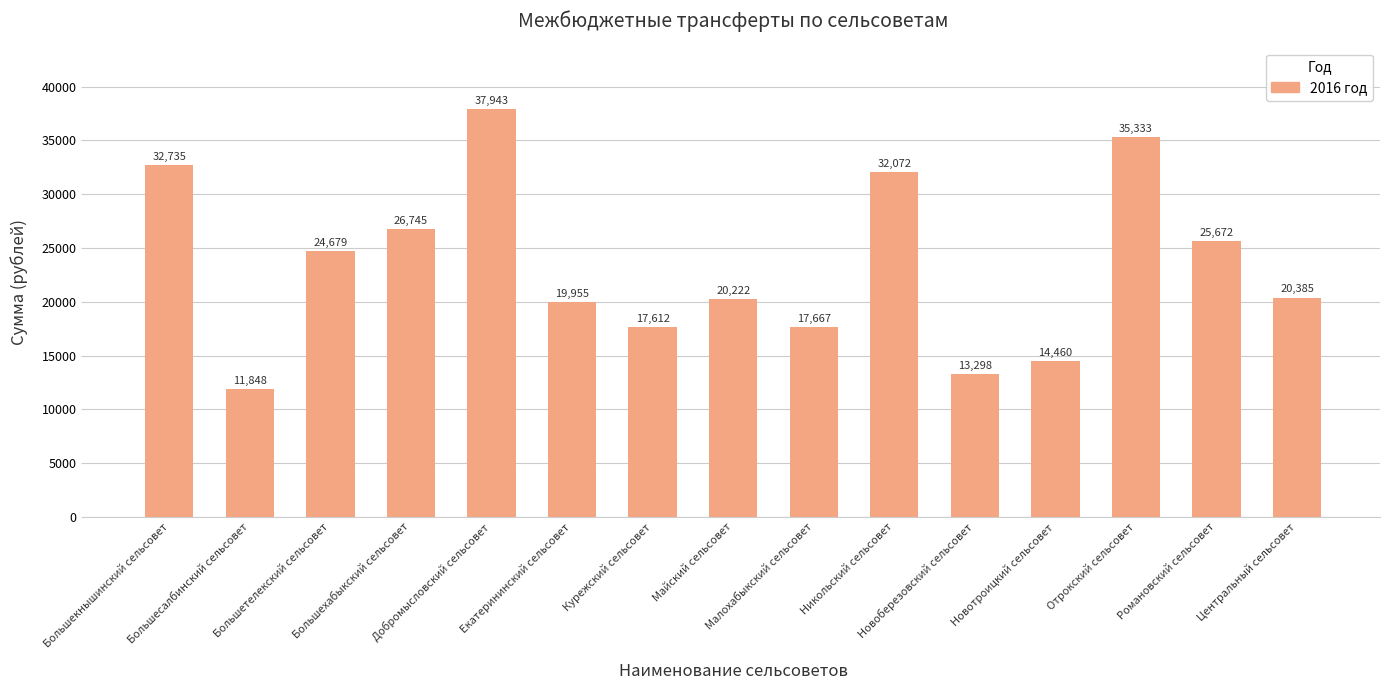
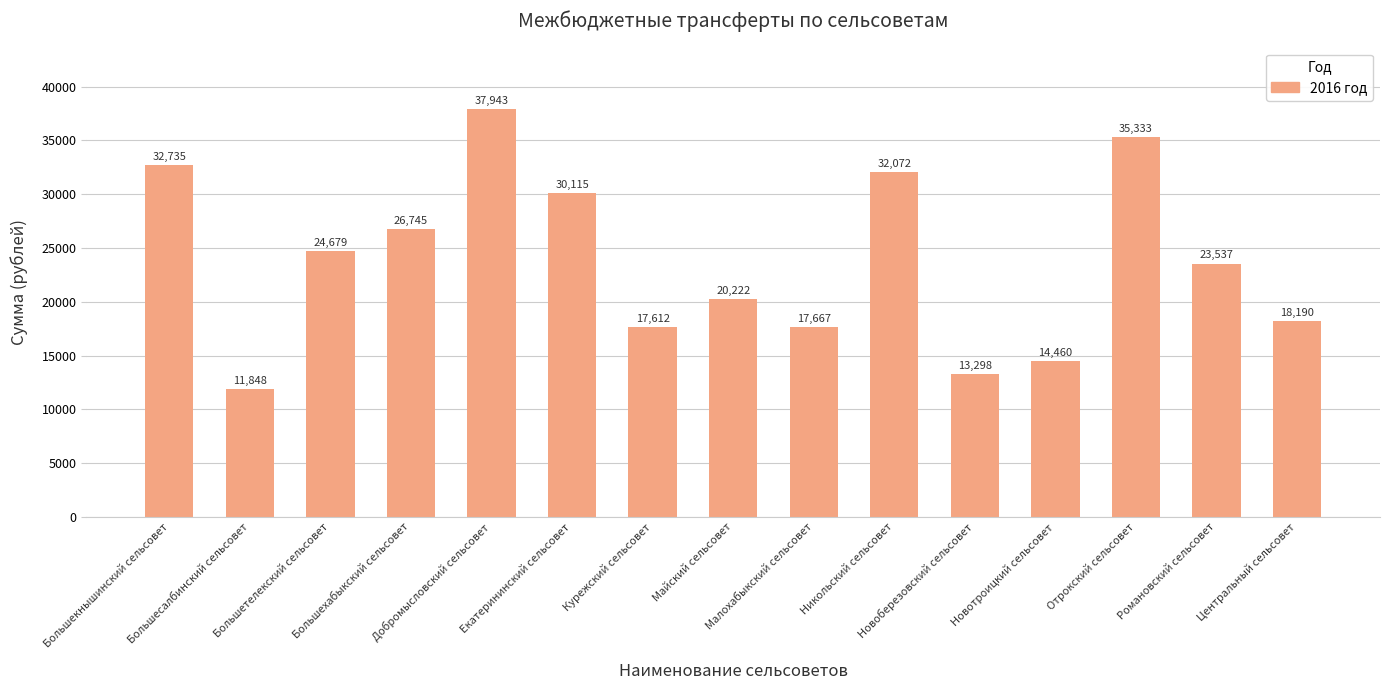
  {
    "Большекнышинский сельсовет": "32,735",
    "Большесалбинский сельсовет": "11,848",
    "Большетелекский сельсовет": "24,679",
    "Большехабыкский сельсовет": "26,745",
    "Добромысловский сельсовет": "37,943",
-   "Екатерининский сельсовет": "19,955",
+   "Екатерининский сельсовет": "30,115",
    "Курежский сельсовет": "17,612",
    "Майский сельсовет": "20,222",
    "Малохабыкский сельсовет": "17,667",
    "Никольский сельсовет": "32,072",
    "Новоберезовский сельсовет": "13,298",
    "Новотроицкий сельсовет": "14,460",
    "Отрокский сельсовет": "35,333",
-   "Романовский сельсовет": "25,672",
-   "Центральный сельсовет": "20,385"
+   "Романовский сельсовет": "23,537",
+   "Центральный сельсовет": "18,190"
  }
